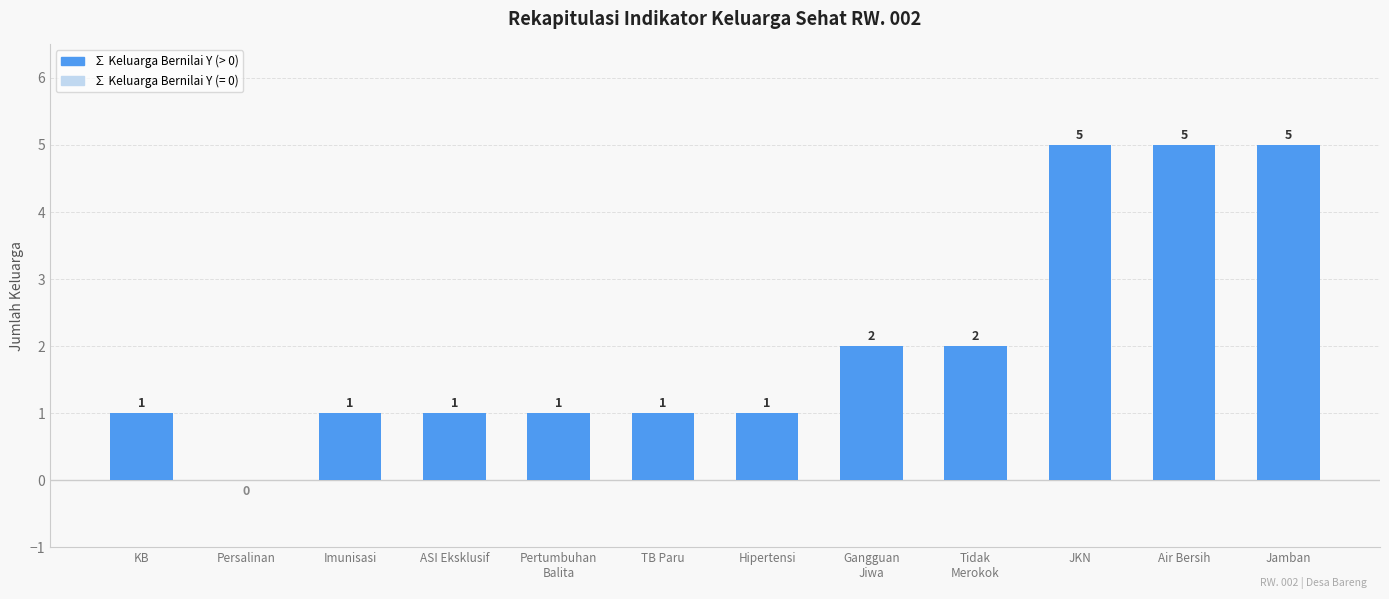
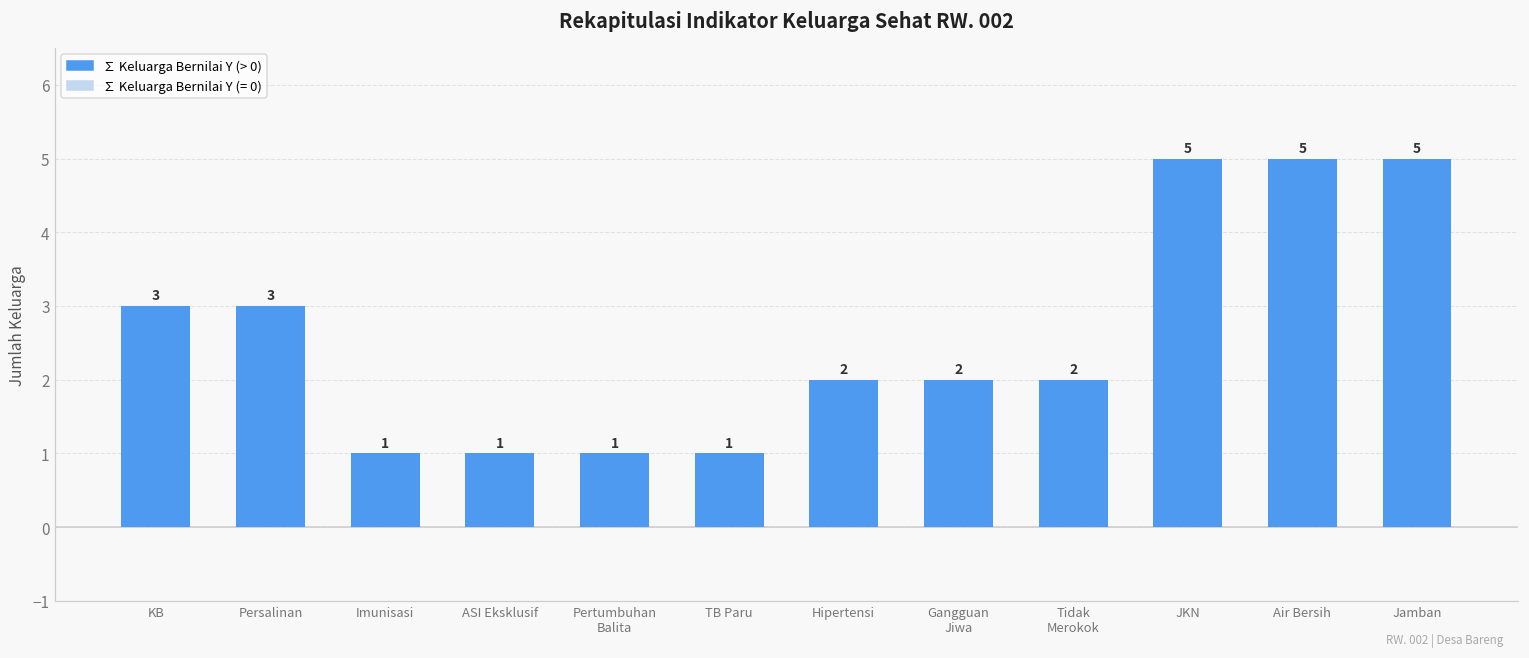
  {
-   "KB": 1,
-   "Persalinan": 0,
+   "KB": 3,
+   "Persalinan": 3,
    "Imunisasi": 1,
    "ASI Eksklusif": 1,
    "Pertumbuhan Balita": 1,
    "TB Paru": 1,
-   "Hipertensi": 1,
+   "Hipertensi": 2,
    "Gangguan Jiwa": 2,
    "Tidak Merokok": 2,
    "JKN": 5,
    "Air Bersih": 5,
    "Jamban": 5
  }
